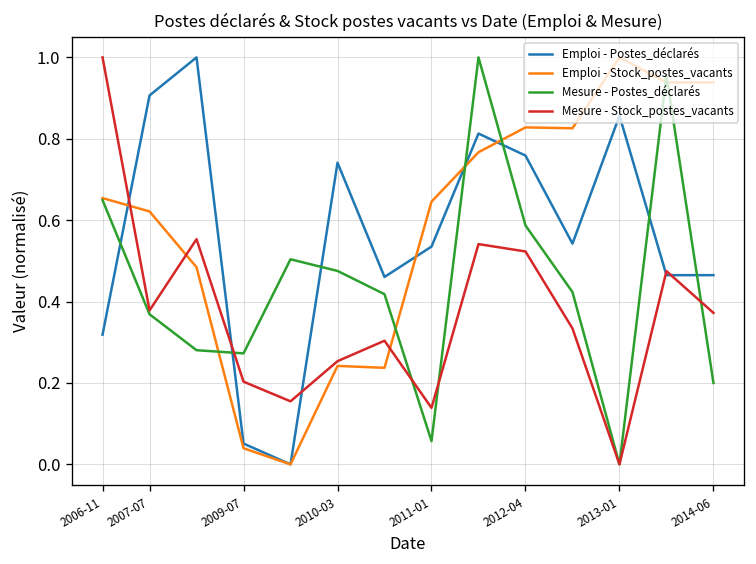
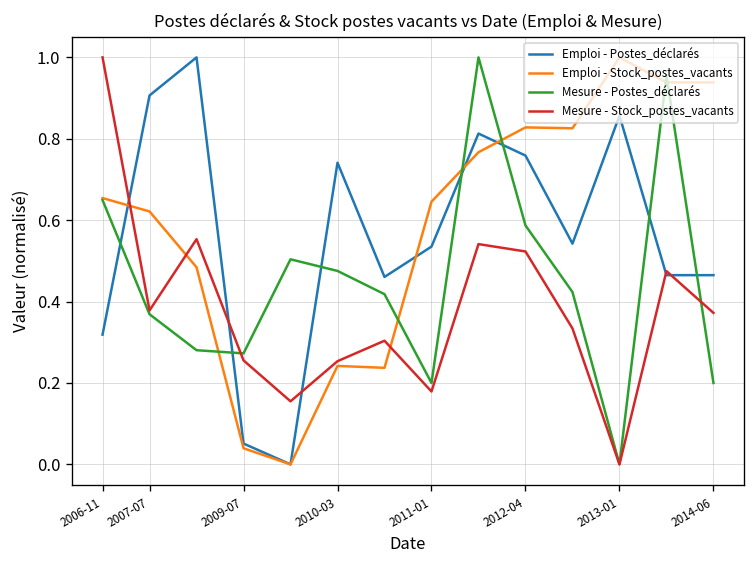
  {
    "Emploi - Postes_déclarés": {
      "2006-11": 0.32,
      "2007-07": 0.91,
      "2009-07": 0.05,
      "2010-03": 0.74,
      "2011-01": 0.54,
      "2012-04": 0.76,
      "2014-06": 0.46
    },
    "Emploi - Stock_postes_vacants": {
      "2007-07": 0.62,
      "2009-07": 0.04,
      "2010-03": 0.24,
      "2011-01": 0.65,
      "2012-04": 0.83
    },
    "Mesure - Postes_déclarés": {
      "2007-07": 0.37,
      "2009-07": 0.27,
      "2010-03": 0.48,
-     "2011-01": 0.06,
+     "2011-01": 0.20,
      "2012-04": 0.59,
      "2014-06": 0.20
    },
    "Mesure - Stock_postes_vacants": {
      "2006-11": 1.00,
      "2007-07": 0.38,
-     "2009-07": 0.20,
+     "2009-07": 0.26,
      "2010-03": 0.25,
-     "2011-01": 0.14,
+     "2011-01": 0.18,
      "2012-04": 0.52,
      "2014-06": 0.37
    }
  }
